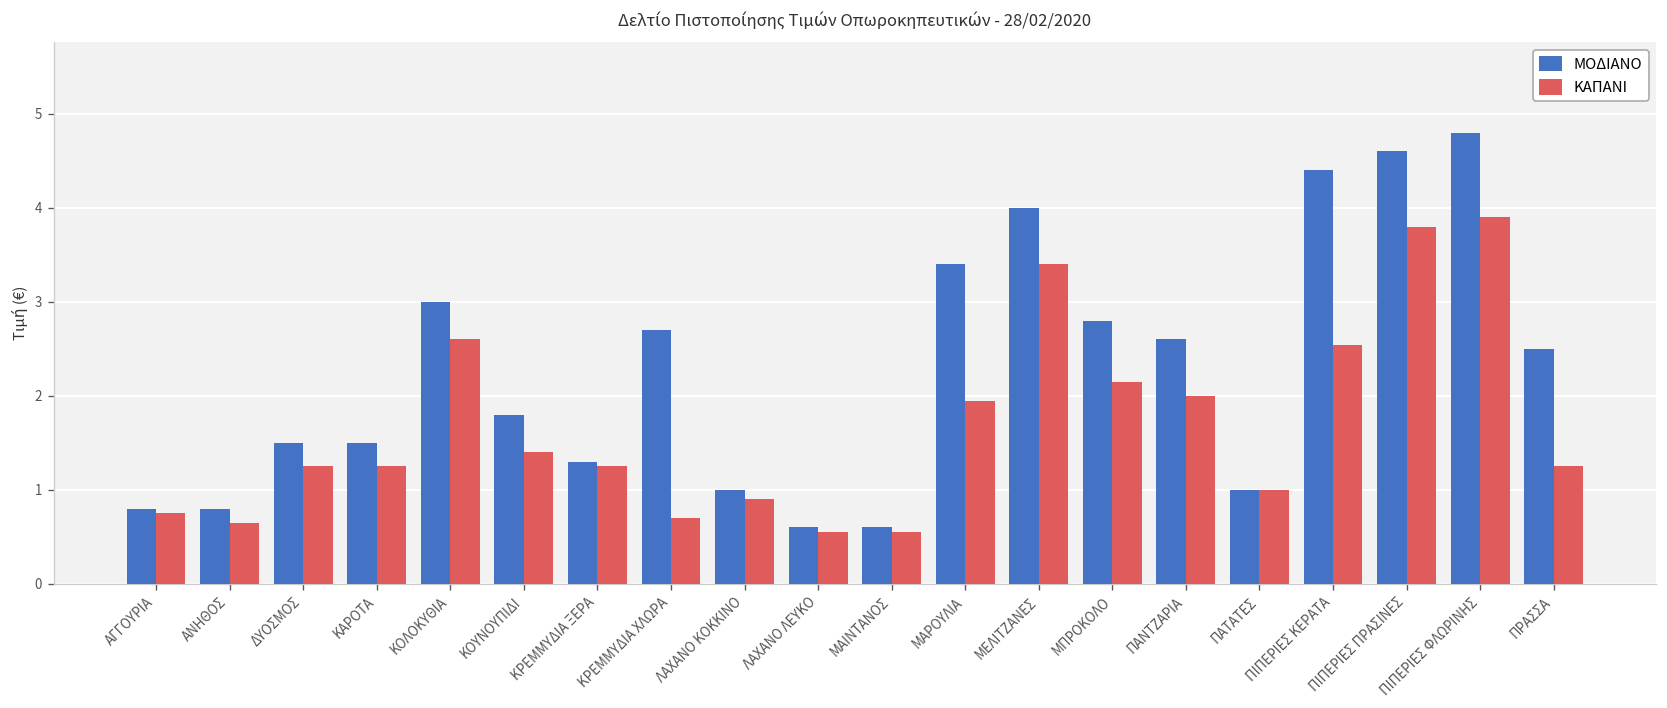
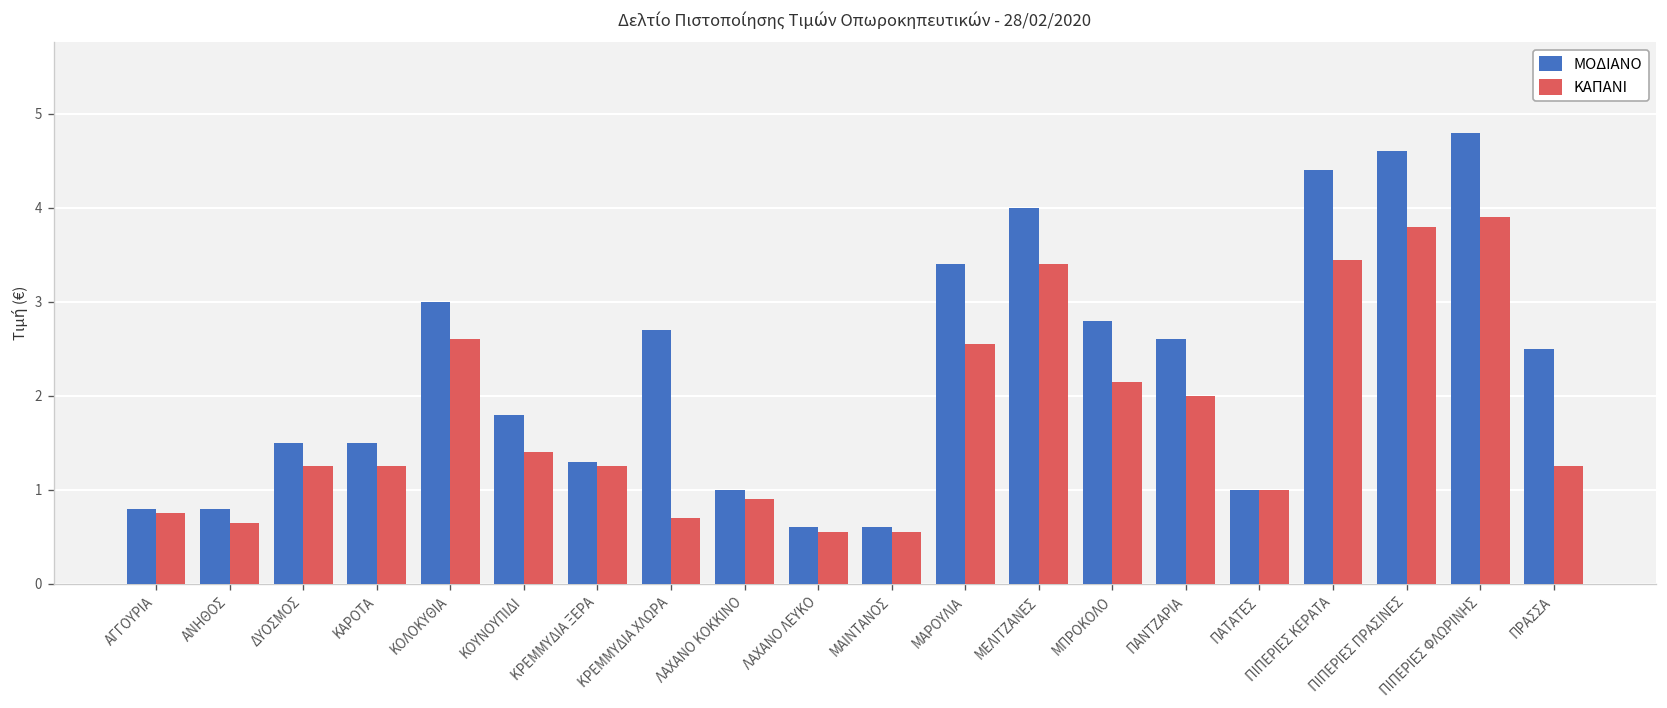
  {
    "ΜΟΔΙΑΝΟ": {
      "ΑΓΓΟΥΡΙΑ": 0.8,
      "ΑΝΗΘΟΣ": 0.8,
      "ΔΥΟΣΜΟΣ": 1.5,
      "ΚΑΡΟΤΑ": 1.5,
      "ΚΟΛΟΚΥΘΙΑ": 3.0,
      "ΚΟΥΝΟΥΠΙΔΙ": 1.8,
      "ΚΡΕΜΜΥΔΙΑ ΞΕΡΑ": 1.3,
      "ΚΡΕΜΜΥΔΙΑ ΧΛΩΡΑ": 2.7,
      "ΛΑΧΑΝΟ ΚΟΚΚΙΝΟ": 1.0,
      "ΛΑΧΑΝΟ ΛΕΥΚΟ": 0.6,
      "ΜΑΙΝΤΑΝΟΣ": 0.6,
      "ΜΑΡΟΥΛΙΑ": 3.4,
      "ΜΕΛΙΤΖΑΝΕΣ": 4.0,
      "ΜΠΡΟΚΟΛΟ": 2.8,
      "ΠΑΝΤΖΑΡΙΑ": 2.6,
      "ΠΑΤΑΤΕΣ": 1.0,
      "ΠΙΠΕΡΙΕΣ ΚΕΡΑΤΑ": 4.4,
      "ΠΙΠΕΡΙΕΣ ΠΡΑΣΙΝΕΣ": 4.6,
      "ΠΙΠΕΡΙΕΣ ΦΛΩΡΙΝΗΣ": 4.8,
      "ΠΡΑΣΣΑ": 2.5
    },
    "ΚΑΠΑΝΙ": {
      "ΑΓΓΟΥΡΙΑ": 0.8,
      "ΑΝΗΘΟΣ": 0.7,
      "ΔΥΟΣΜΟΣ": 1.3,
      "ΚΑΡΟΤΑ": 1.3,
      "ΚΟΛΟΚΥΘΙΑ": 2.6,
      "ΚΟΥΝΟΥΠΙΔΙ": 1.4,
      "ΚΡΕΜΜΥΔΙΑ ΞΕΡΑ": 1.3,
      "ΚΡΕΜΜΥΔΙΑ ΧΛΩΡΑ": 0.7,
      "ΛΑΧΑΝΟ ΚΟΚΚΙΝΟ": 0.9,
      "ΛΑΧΑΝΟ ΛΕΥΚΟ": 0.6,
      "ΜΑΙΝΤΑΝΟΣ": 0.6,
-     "ΜΑΡΟΥΛΙΑ": 1.9,
+     "ΜΑΡΟΥΛΙΑ": 2.6,
      "ΜΕΛΙΤΖΑΝΕΣ": 3.4,
      "ΜΠΡΟΚΟΛΟ": 2.2,
      "ΠΑΝΤΖΑΡΙΑ": 2.0,
      "ΠΑΤΑΤΕΣ": 1.0,
-     "ΠΙΠΕΡΙΕΣ ΚΕΡΑΤΑ": 2.5,
+     "ΠΙΠΕΡΙΕΣ ΚΕΡΑΤΑ": 3.5,
      "ΠΙΠΕΡΙΕΣ ΠΡΑΣΙΝΕΣ": 3.8,
      "ΠΙΠΕΡΙΕΣ ΦΛΩΡΙΝΗΣ": 3.9,
      "ΠΡΑΣΣΑ": 1.3
    }
  }
